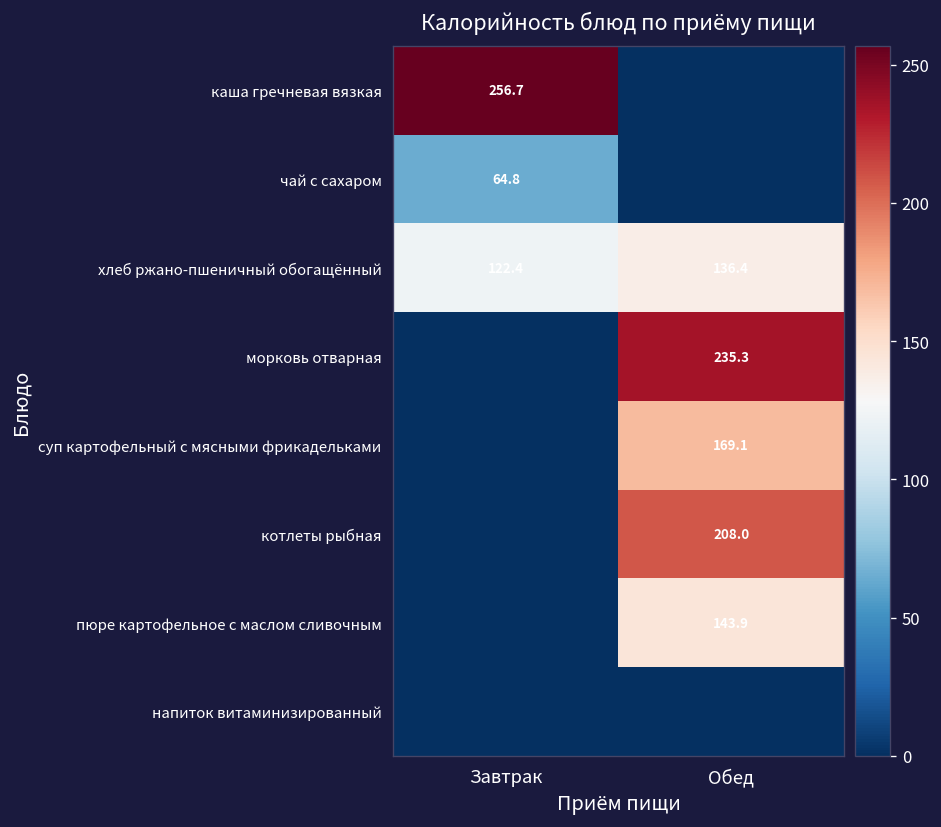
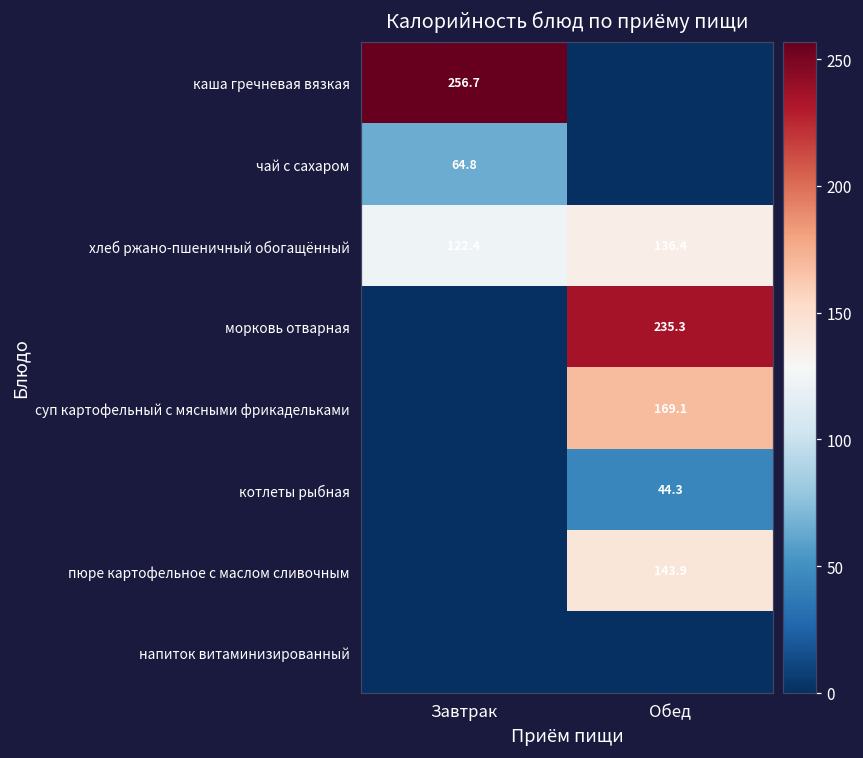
  {
    "каша гречневая вязкая": {
      "Завтрак": 256.7
    },
    "чай с сахаром": {
      "Завтрак": 64.8
    },
    "морковь отварная": {
      "Обед": 235.3
    },
    "суп картофельный с мясными фрикадельками": {
      "Обед": 169.1
    },
    "котлеты рыбная": {
-     "Обед": 208.0
+     "Обед": 44.3
    }
  }
